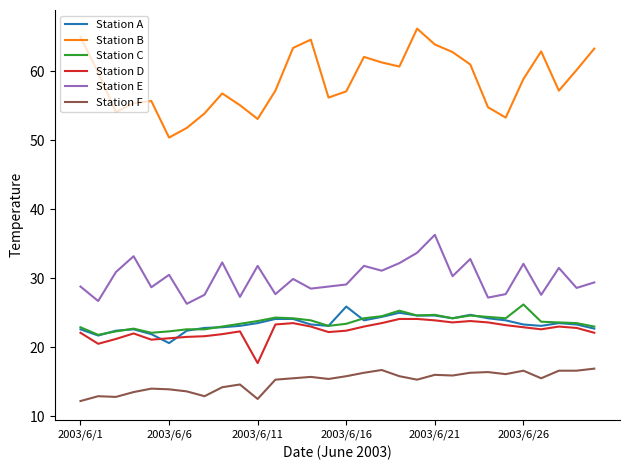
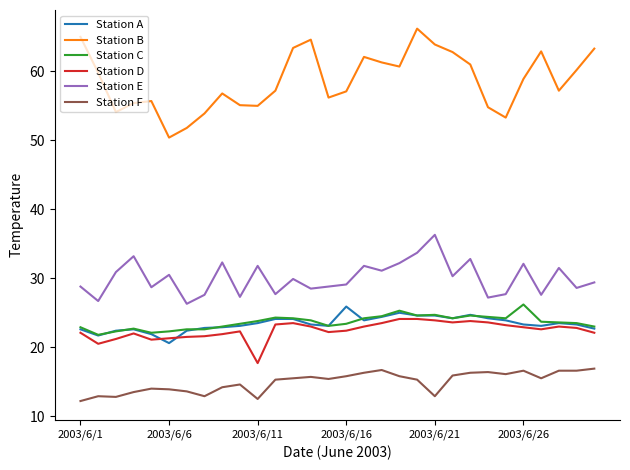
  {
    "Station A": {
      "2003/6/6": 21,
      "2003/6/16": 26,
      "2003/6/26": 23
    },
    "Station B": {
      "2003/6/6": 50,
-     "2003/6/11": 53,
+     "2003/6/11": 55,
      "2003/6/16": 57,
      "2003/6/21": 64,
      "2003/6/26": 59
    },
    "Station C": {
      "2003/6/6": 22,
      "2003/6/16": 23,
      "2003/6/26": 26
    },
    "Station D": {
      "2003/6/1": 22,
      "2003/6/6": 21,
      "2003/6/11": 18,
      "2003/6/16": 22,
      "2003/6/21": 24,
      "2003/6/26": 23
    },
    "Station E": {
      "2003/6/1": 29,
      "2003/6/6": 31,
      "2003/6/11": 32,
      "2003/6/16": 29,
      "2003/6/21": 36,
      "2003/6/26": 32
    },
    "Station F": {
      "2003/6/1": 12,
      "2003/6/6": 14,
      "2003/6/11": 13,
      "2003/6/16": 16,
-     "2003/6/21": 16,
+     "2003/6/21": 13,
      "2003/6/26": 17
    }
  }
